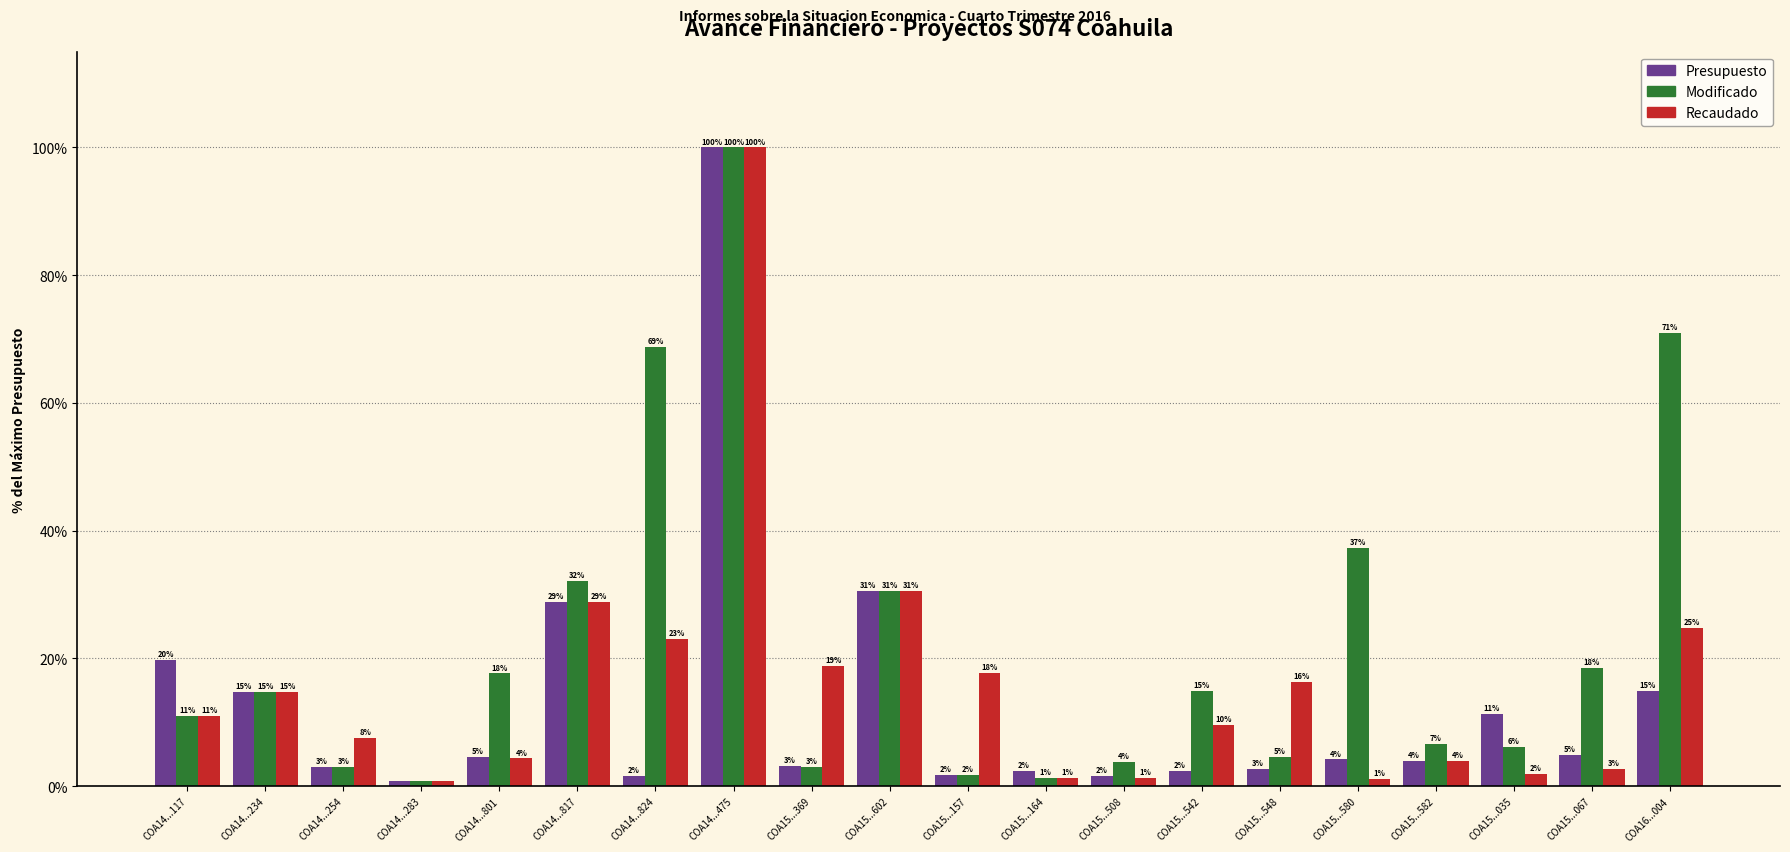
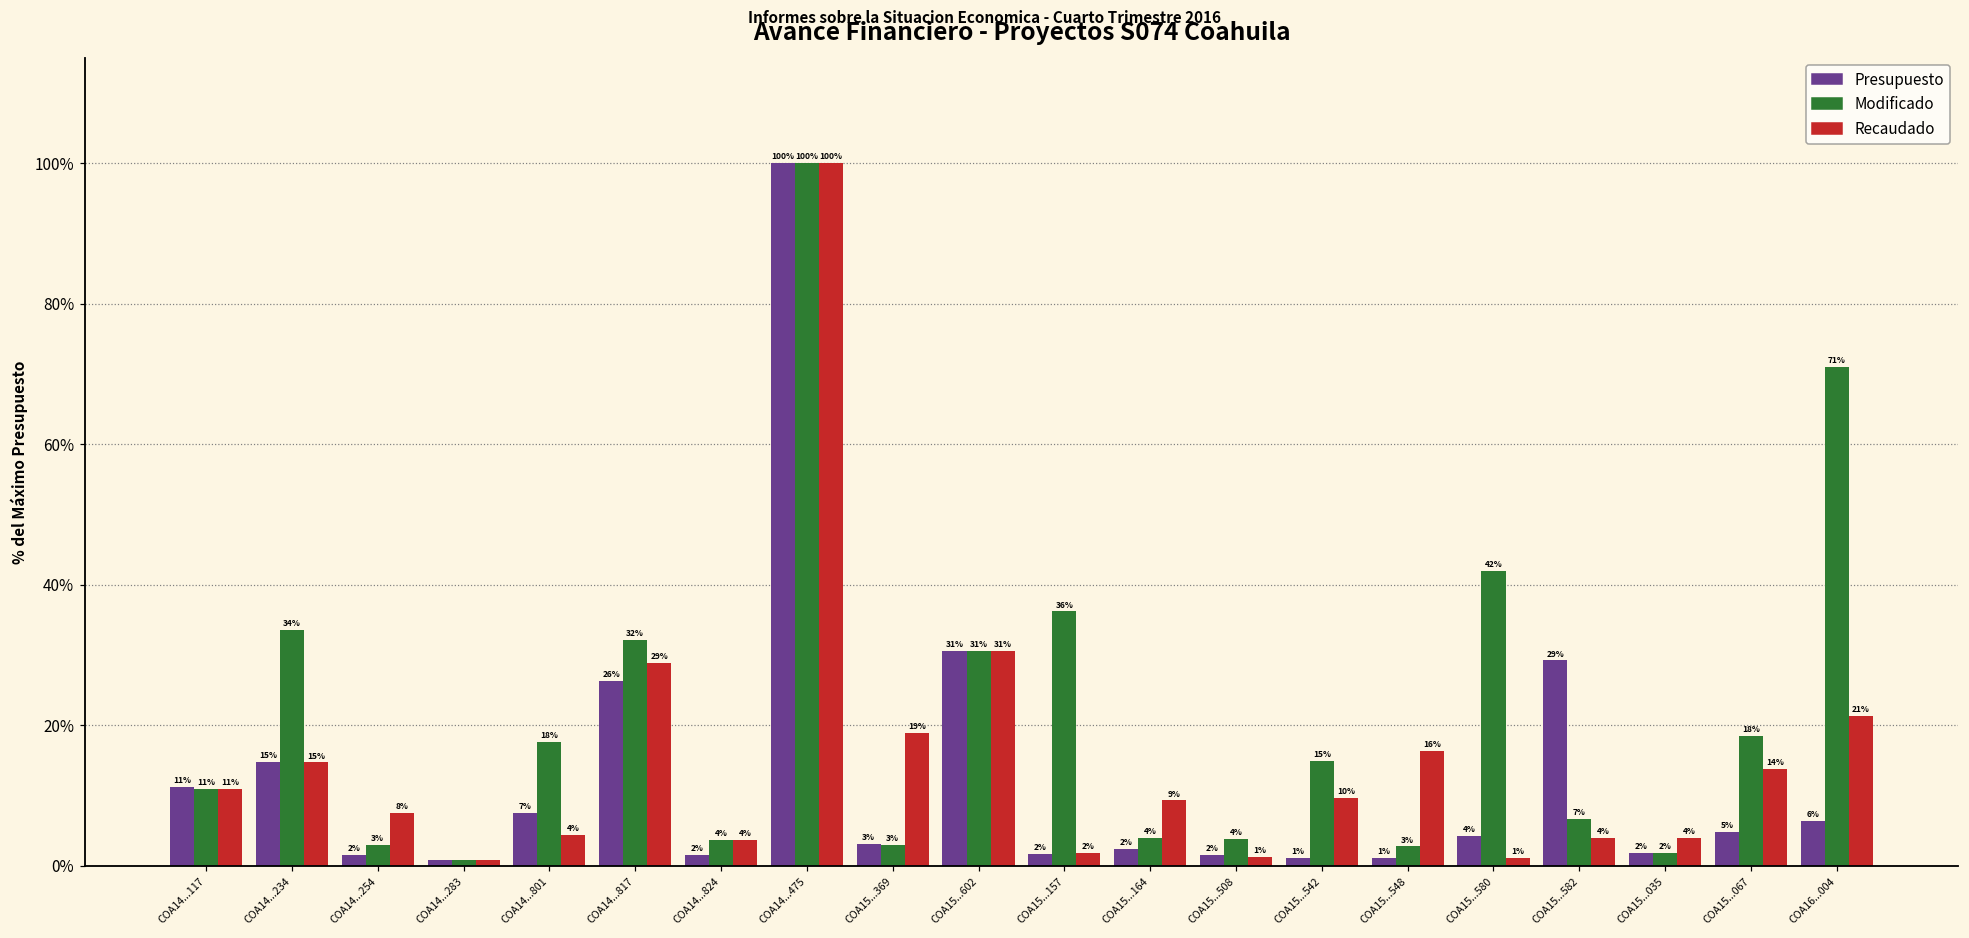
  {
    "Presupuesto": {
-     "COA14...117": "20%",
+     "COA14...117": "11%",
      "COA14...234": "15%",
-     "COA14...254": "3%",
-     "COA14...801": "5%",
-     "COA14...817": "29%",
+     "COA14...254": "2%",
+     "COA14...801": "7%",
+     "COA14...817": "26%",
      "COA14...824": "2%",
      "COA14...475": "100%",
      "COA15...369": "3%",
      "COA15...602": "31%",
      "COA15...157": "2%",
      "COA15...164": "2%",
      "COA15...508": "2%",
-     "COA15...542": "2%",
-     "COA15...548": "3%",
+     "COA15...542": "1%",
+     "COA15...548": "1%",
      "COA15...580": "4%",
-     "COA15...582": "4%",
-     "COA15...035": "11%",
+     "COA15...582": "29%",
+     "COA15...035": "2%",
      "COA15...067": "5%",
-     "COA16...004": "15%"
+     "COA16...004": "6%"
    },
    "Modificado": {
      "COA14...117": "11%",
-     "COA14...234": "15%",
+     "COA14...234": "34%",
      "COA14...254": "3%",
      "COA14...801": "18%",
      "COA14...817": "32%",
-     "COA14...824": "69%",
+     "COA14...824": "4%",
      "COA14...475": "100%",
      "COA15...369": "3%",
      "COA15...602": "31%",
-     "COA15...157": "2%",
-     "COA15...164": "1%",
+     "COA15...157": "36%",
+     "COA15...164": "4%",
      "COA15...508": "4%",
      "COA15...542": "15%",
-     "COA15...548": "5%",
-     "COA15...580": "37%",
+     "COA15...548": "3%",
+     "COA15...580": "42%",
      "COA15...582": "7%",
-     "COA15...035": "6%",
+     "COA15...035": "2%",
      "COA15...067": "18%",
      "COA16...004": "71%"
    },
    "Recaudado": {
      "COA14...117": "11%",
      "COA14...234": "15%",
      "COA14...254": "8%",
      "COA14...801": "4%",
      "COA14...817": "29%",
-     "COA14...824": "23%",
+     "COA14...824": "4%",
      "COA14...475": "100%",
      "COA15...369": "19%",
      "COA15...602": "31%",
-     "COA15...157": "18%",
-     "COA15...164": "1%",
+     "COA15...157": "2%",
+     "COA15...164": "9%",
      "COA15...508": "1%",
      "COA15...542": "10%",
      "COA15...548": "16%",
      "COA15...580": "1%",
      "COA15...582": "4%",
-     "COA15...035": "2%",
-     "COA15...067": "3%",
-     "COA16...004": "25%"
+     "COA15...035": "4%",
+     "COA15...067": "14%",
+     "COA16...004": "21%"
    }
  }
